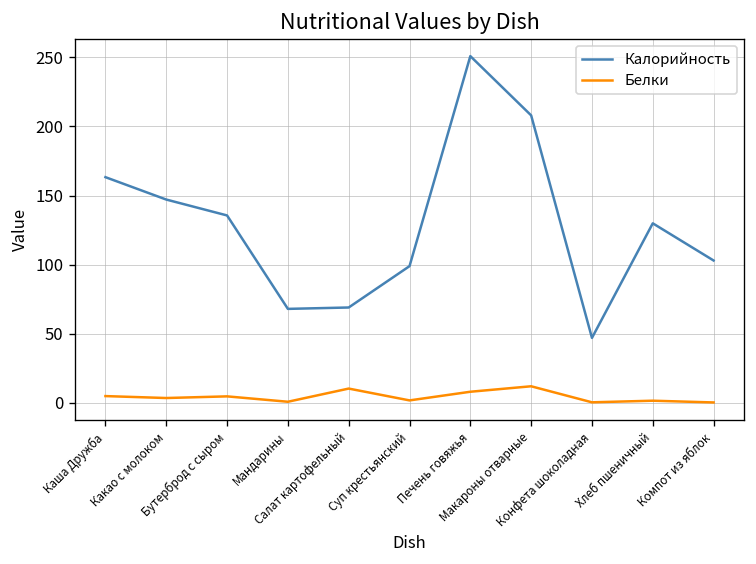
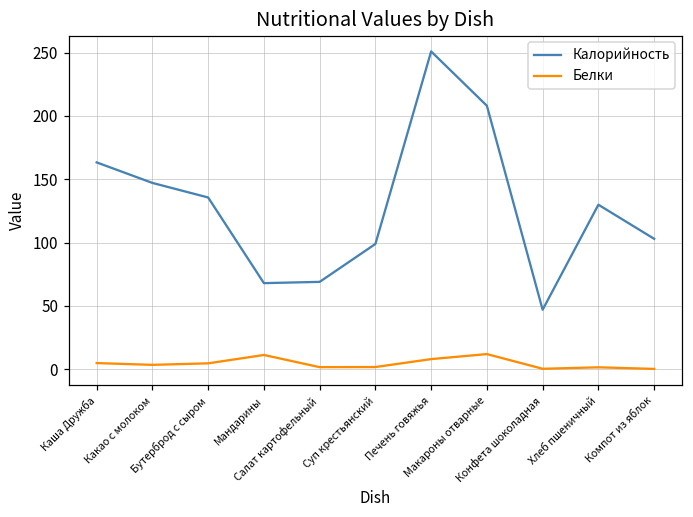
  {
    "Калорийность": {
      "Каша Дружба": 163,
      "Какао с молоком": 147,
      "Бутерброд с сыром": 136,
      "Мандарины": 68,
      "Салат картофельный": 69,
      "Суп крестьянский": 99,
      "Печень говяжья": 251,
      "Макароны отварные": 208,
      "Конфета шоколадная": 47,
      "Хлеб пшеничный": 130,
      "Компот из яблок": 103
    },
    "Белки": {
      "Каша Дружба": 5,
      "Какао с молоком": 4,
      "Бутерброд с сыром": 5,
-     "Мандарины": 1,
-     "Салат картофельный": 10,
+     "Мандарины": 11,
+     "Салат картофельный": 2,
      "Суп крестьянский": 2,
      "Печень говяжья": 8,
      "Макароны отварные": 12,
      "Конфета шоколадная": 0,
      "Хлеб пшеничный": 2,
      "Компот из яблок": 0
    }
  }
